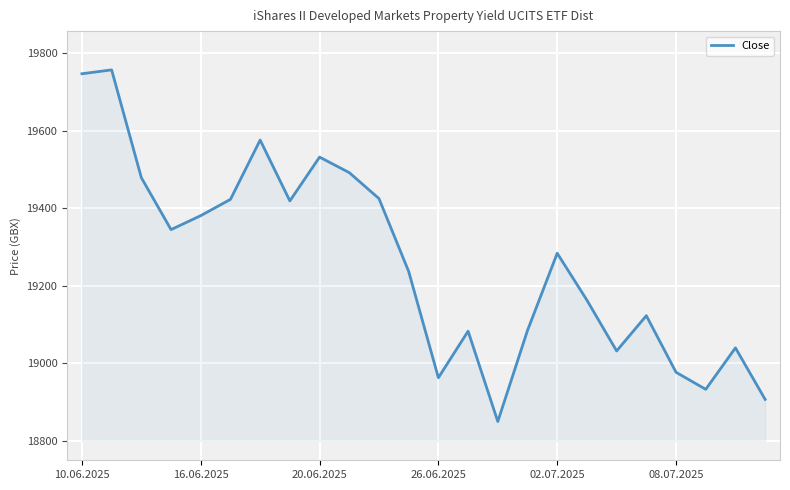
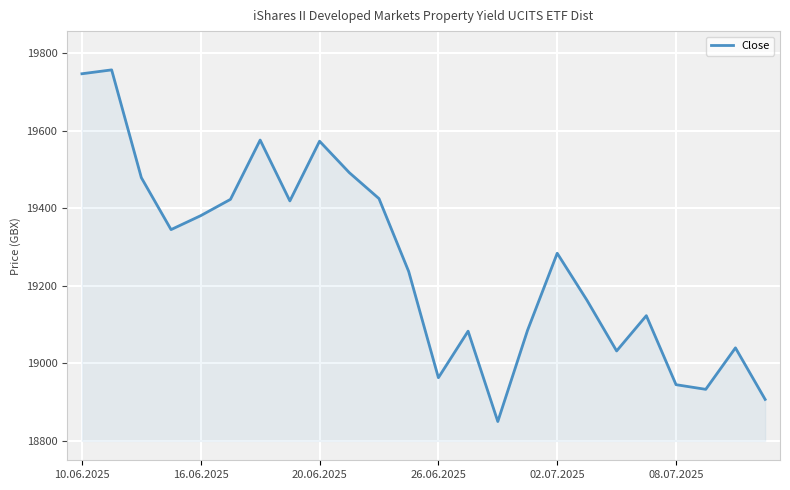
  {
    "10.06.2025": 19750,
    "16.06.2025": 19380,
-   "20.06.2025": 19530,
+   "20.06.2025": 19570,
    "26.06.2025": 18960,
    "02.07.2025": 19280,
-   "08.07.2025": 18980
+   "08.07.2025": 18950
  }
